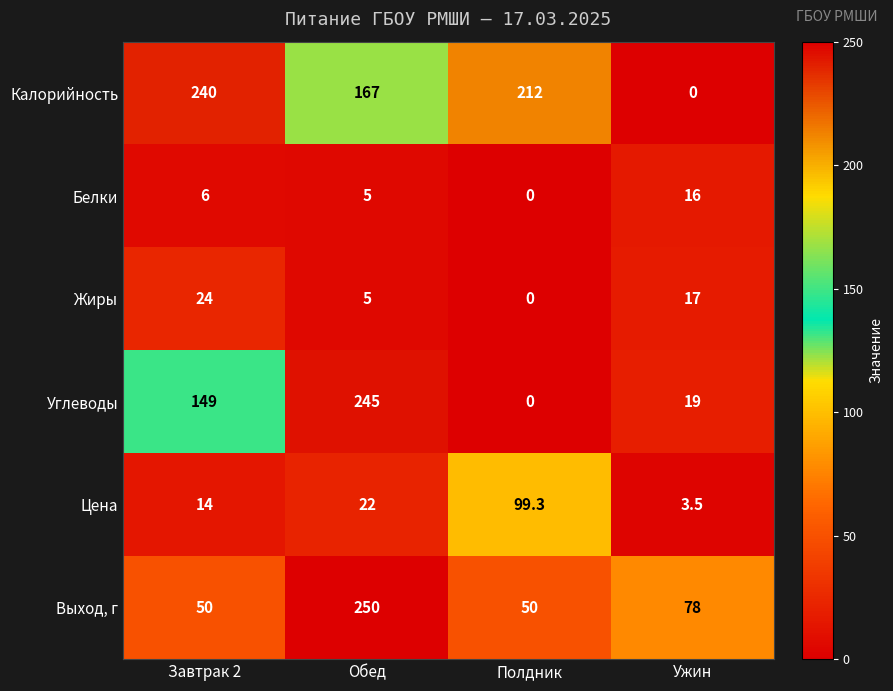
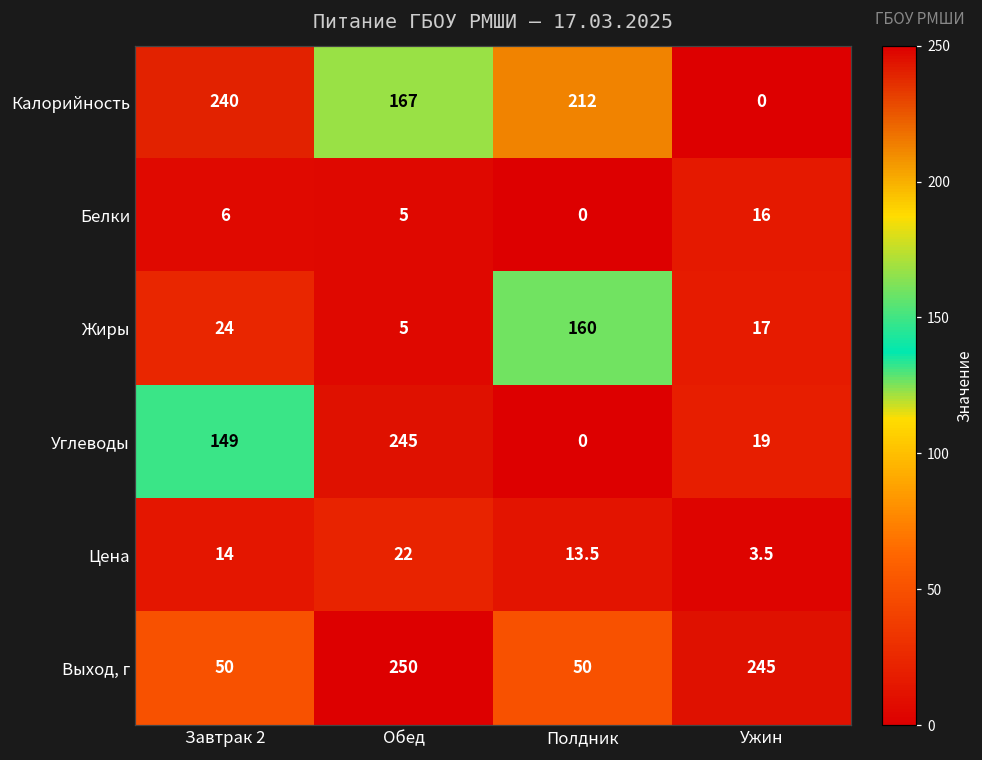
  {
    "Калорийность": {
      "Завтрак 2": 240,
      "Обед": 167,
      "Полдник": 212,
      "Ужин": 0
    },
    "Белки": {
      "Завтрак 2": 6,
      "Обед": 5,
      "Полдник": 0,
      "Ужин": 16
    },
    "Жиры": {
      "Завтрак 2": 24,
      "Обед": 5,
-     "Полдник": 0,
+     "Полдник": 160,
      "Ужин": 17
    },
    "Углеводы": {
      "Завтрак 2": 149,
      "Обед": 245,
      "Полдник": 0,
      "Ужин": 19
    },
    "Цена": {
      "Завтрак 2": 14,
      "Обед": 22,
-     "Полдник": 99.3,
+     "Полдник": 13.5,
      "Ужин": 3.5
    },
    "Выход, г": {
      "Завтрак 2": 50,
      "Обед": 250,
      "Полдник": 50,
-     "Ужин": 78
+     "Ужин": 245
    }
  }
